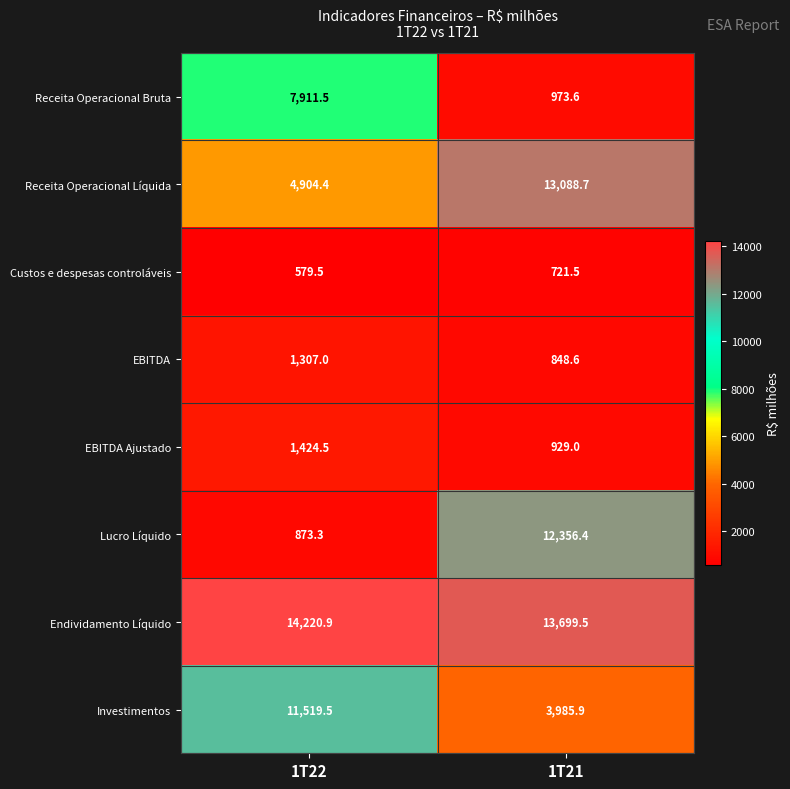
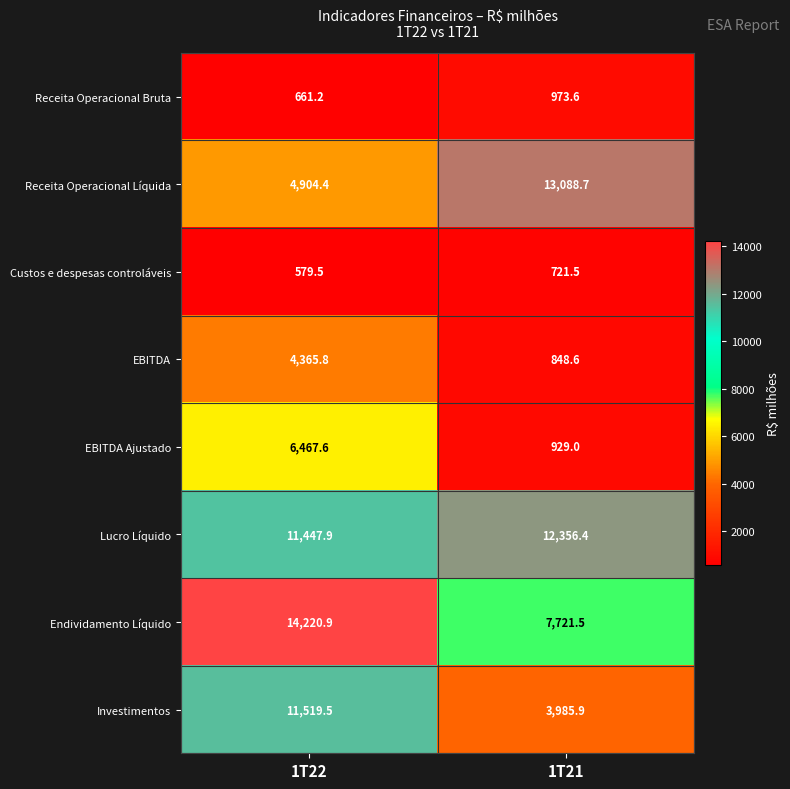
  {
    "Receita Operacional Bruta": {
-     "1T22": "7,911.5",
+     "1T22": "661.2",
      "1T21": "973.6"
    },
    "Receita Operacional Líquida": {
      "1T22": "4,904.4",
      "1T21": "13,088.7"
    },
    "Custos e despesas controláveis": {
      "1T22": "579.5",
      "1T21": "721.5"
    },
    "EBITDA": {
-     "1T22": "1,307.0",
+     "1T22": "4,365.8",
      "1T21": "848.6"
    },
    "EBITDA Ajustado": {
-     "1T22": "1,424.5",
+     "1T22": "6,467.6",
      "1T21": "929.0"
    },
    "Lucro Líquido": {
-     "1T22": "873.3",
+     "1T22": "11,447.9",
      "1T21": "12,356.4"
    },
    "Endividamento Líquido": {
      "1T22": "14,220.9",
-     "1T21": "13,699.5"
+     "1T21": "7,721.5"
    },
    "Investimentos": {
      "1T22": "11,519.5",
      "1T21": "3,985.9"
    }
  }
